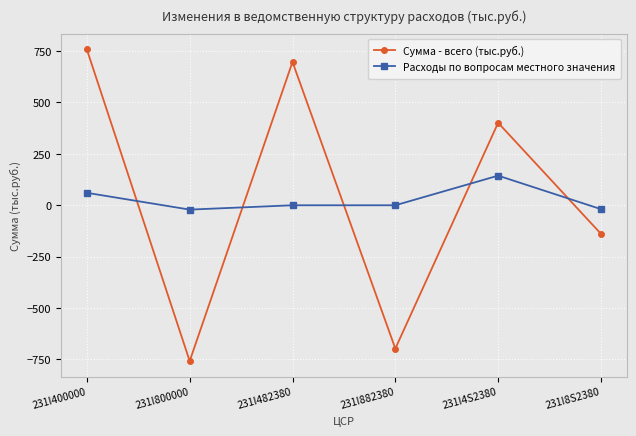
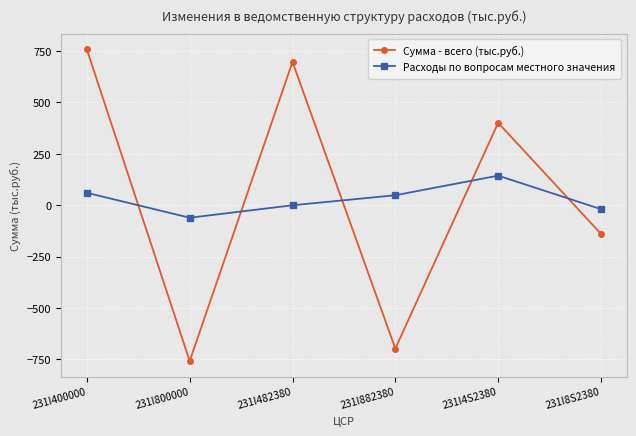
  {
    "Сумма - всего (тыс.руб.)": {
      "231I400000": 760,
      "231I800000": -760,
      "231I482380": 700,
      "231I882380": -700,
      "231I4S2380": 400,
      "231I8S2380": -140
    },
    "Расходы по вопросам местного значения": {
      "231I400000": 60,
-     "231I800000": -20,
+     "231I800000": -60,
      "231I482380": 0,
-     "231I882380": 0,
+     "231I882380": 50,
      "231I4S2380": 140,
      "231I8S2380": -20
    }
  }
